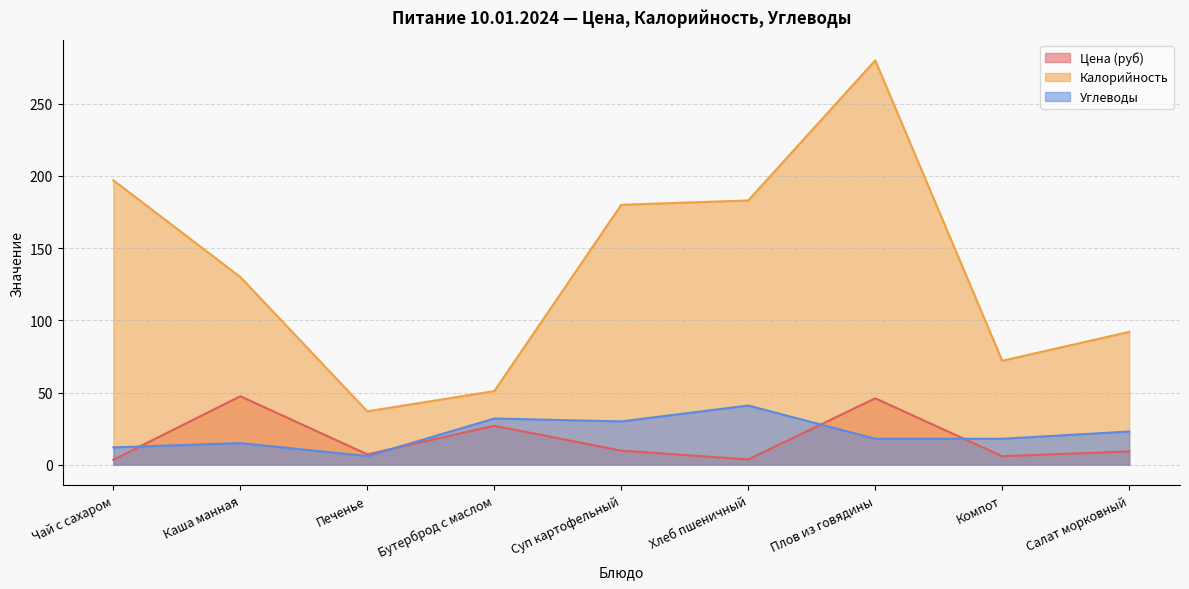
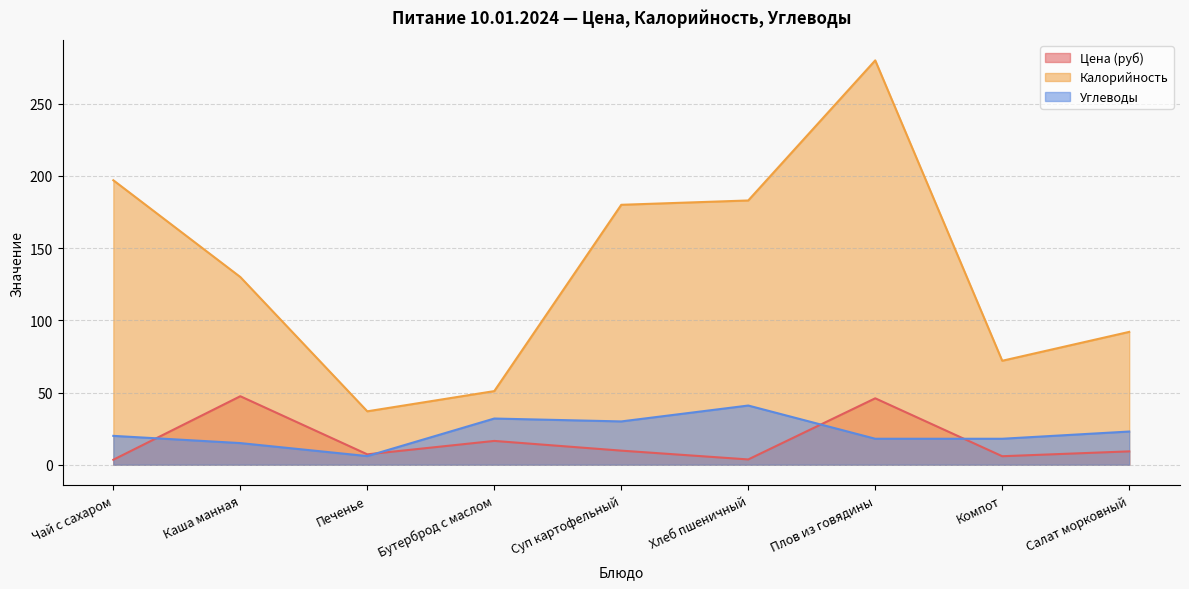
  {
    "Цена (руб)": {
      "Чай с сахаром": 3,
      "Каша манная": 47,
-     "Бутерброд с маслом": 27,
+     "Бутерброд с маслом": 17,
      "Суп картофельный": 10,
      "Хлеб пшеничный": 4,
      "Плов из говядины": 46,
      "Компот": 6,
      "Салат морковный": 9
    },
    "Калорийность": {
      "Чай с сахаром": 197,
      "Каша манная": 130,
      "Печенье": 37,
      "Бутерброд с маслом": 51,
      "Суп картофельный": 180,
      "Хлеб пшеничный": 183,
      "Плов из говядины": 280,
      "Компот": 72,
      "Салат морковный": 92
    },
    "Углеводы": {
-     "Чай с сахаром": 12,
+     "Чай с сахаром": 20,
      "Каша манная": 15,
      "Бутерброд с маслом": 32,
      "Суп картофельный": 30,
      "Хлеб пшеничный": 41,
      "Плов из говядины": 18,
      "Компот": 18,
      "Салат морковный": 23
    }
  }
